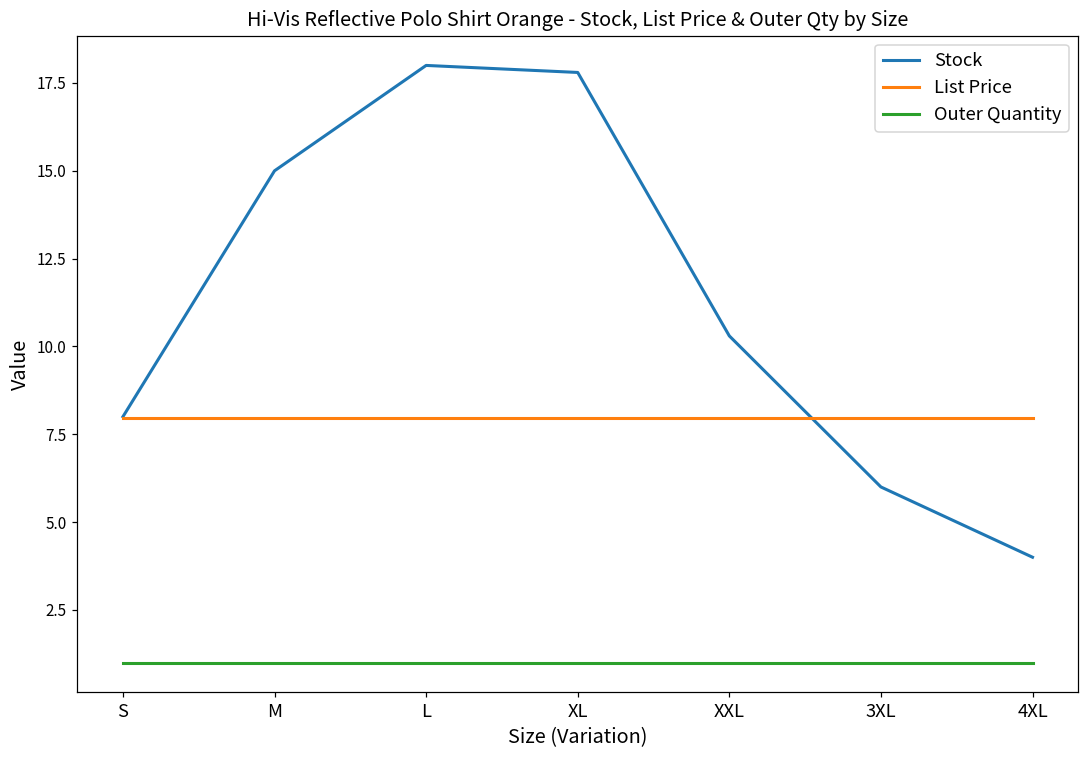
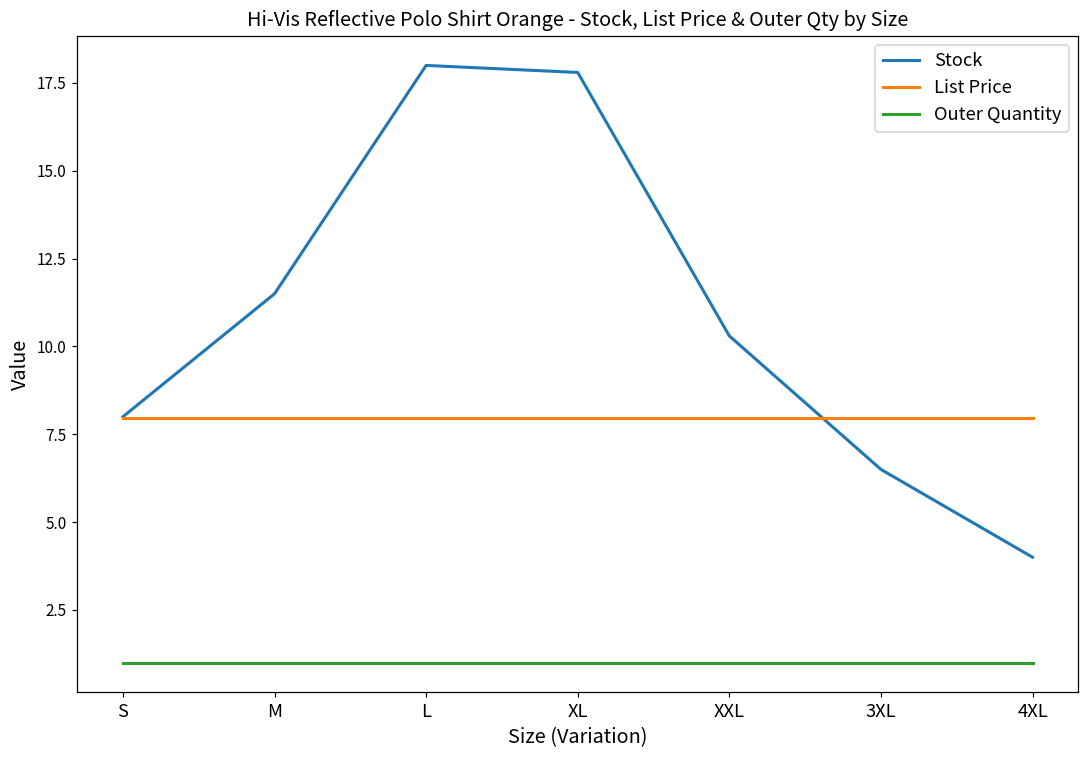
  {
    "Stock": {
-     "M": 15.0,
+     "M": 11.5,
      "L": 18.0,
      "XL": 17.8,
      "XXL": 10.3,
-     "3XL": 6.0,
+     "3XL": 6.5,
      "4XL": 4.0
    },
    "List Price": {
      "M": 8.0,
      "L": 8.0,
      "XL": 8.0,
      "XXL": 8.0,
      "3XL": 8.0,
      "4XL": 8.0
    },
    "Outer Quantity": {
      "S": 1.0,
      "M": 1.0,
      "L": 1.0,
      "XL": 1.0,
      "XXL": 1.0,
      "3XL": 1.0,
      "4XL": 1.0
    }
  }
